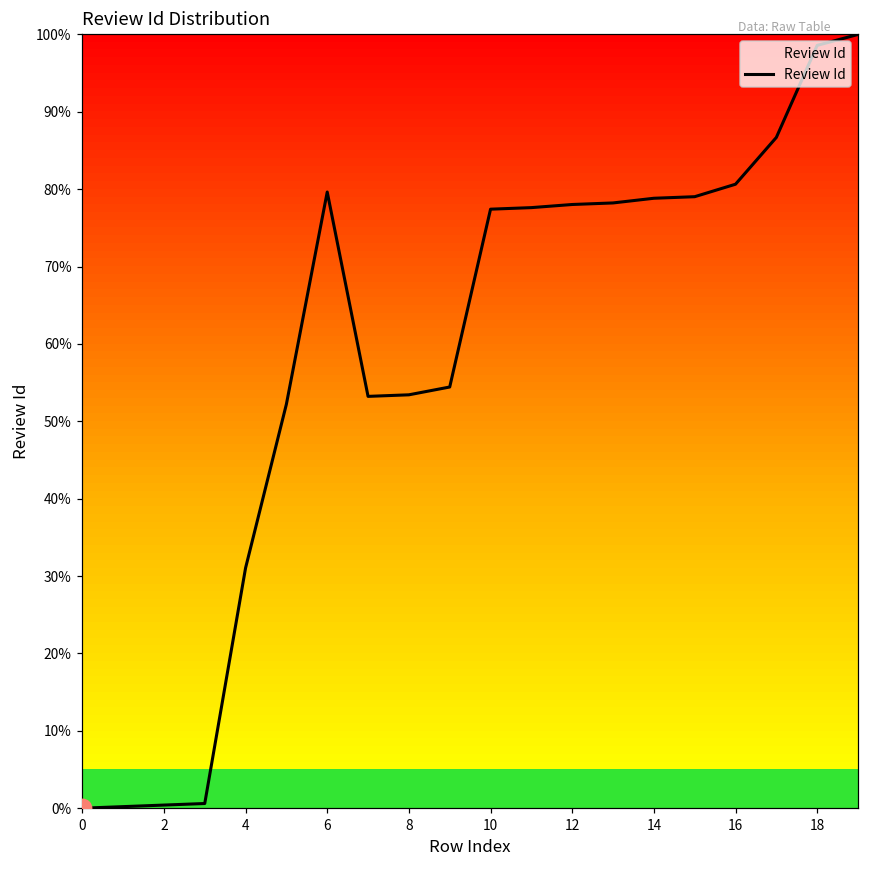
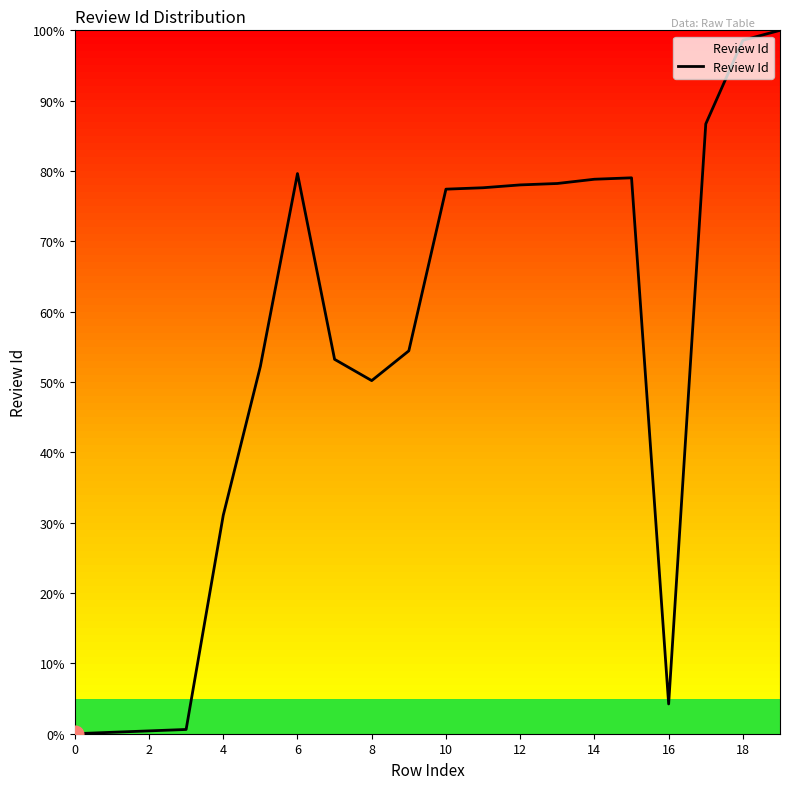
  {
    "Review Id": {
      "2": "0%",
      "4": "31%",
      "6": "80%",
-     "8": "53%",
+     "8": "50%",
      "10": "77%",
      "12": "78%",
      "14": "79%",
-     "16": "81%"
+     "16": "4%"
    }
  }
